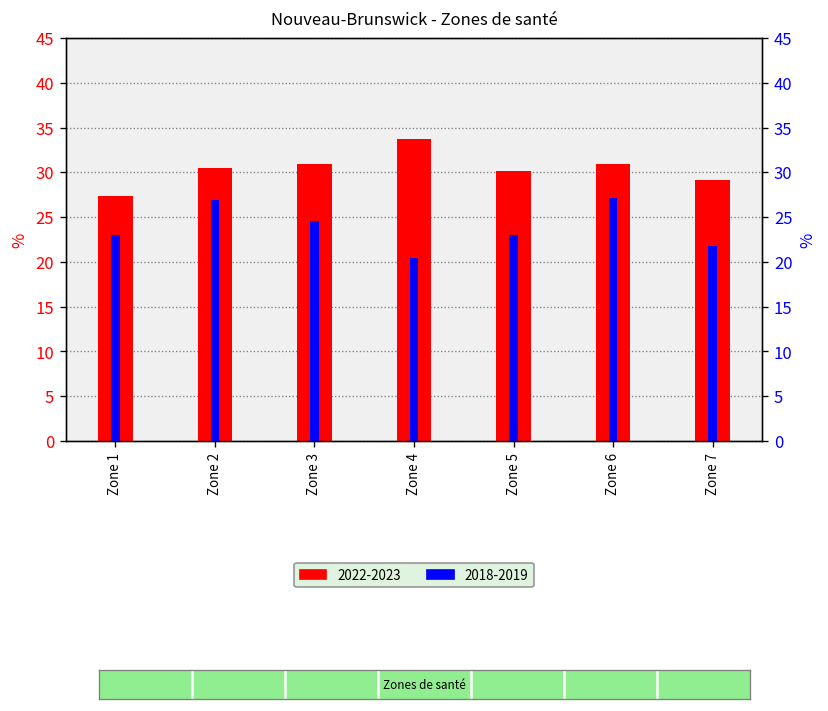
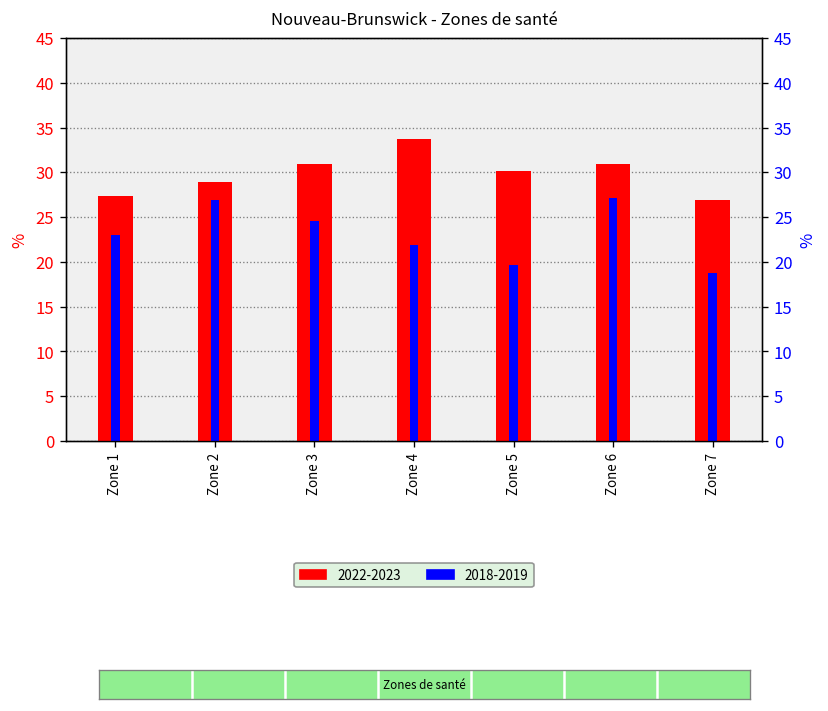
  {
    "2022-2023": {
      "Zone 1": 27,
-     "Zone 2": 30,
+     "Zone 2": 29,
      "Zone 3": 31,
      "Zone 4": 34,
      "Zone 5": 30,
      "Zone 6": 31,
-     "Zone 7": 29
+     "Zone 7": 27
    },
    "2018-2019": {
-     "Zone 4": 20,
-     "Zone 5": 23,
-     "Zone 7": 22
+     "Zone 4": 22,
+     "Zone 5": 20,
+     "Zone 7": 19
    }
  }
